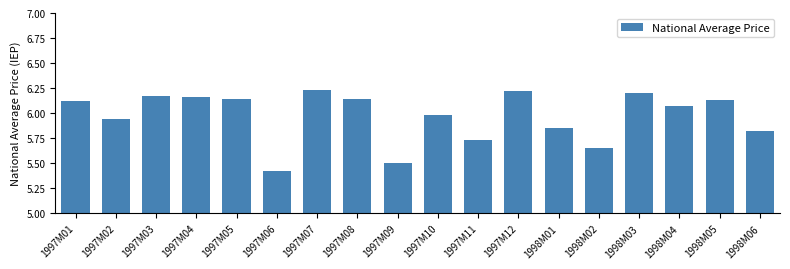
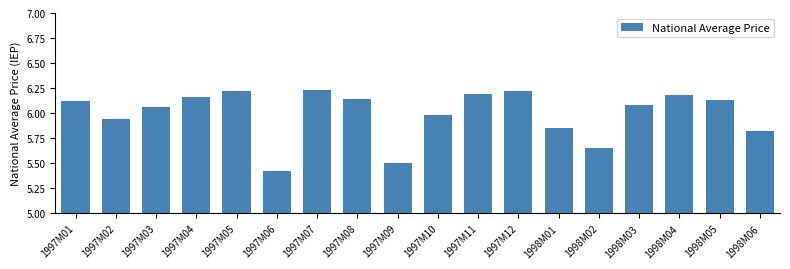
  {
    "1997M01": 6.12,
    "1997M02": 5.94,
-   "1997M03": 6.17,
+   "1997M03": 6.06,
    "1997M04": 6.16,
-   "1997M05": 6.14,
+   "1997M05": 6.22,
    "1997M06": 5.42,
    "1997M07": 6.23,
    "1997M08": 6.15,
    "1997M09": 5.51,
    "1997M10": 5.98,
-   "1997M11": 5.73,
+   "1997M11": 6.19,
    "1997M12": 6.23,
    "1998M01": 5.86,
    "1998M02": 5.65,
-   "1998M03": 6.20,
-   "1998M04": 6.07,
+   "1998M03": 6.09,
+   "1998M04": 6.18,
    "1998M05": 6.13,
    "1998M06": 5.82
  }
